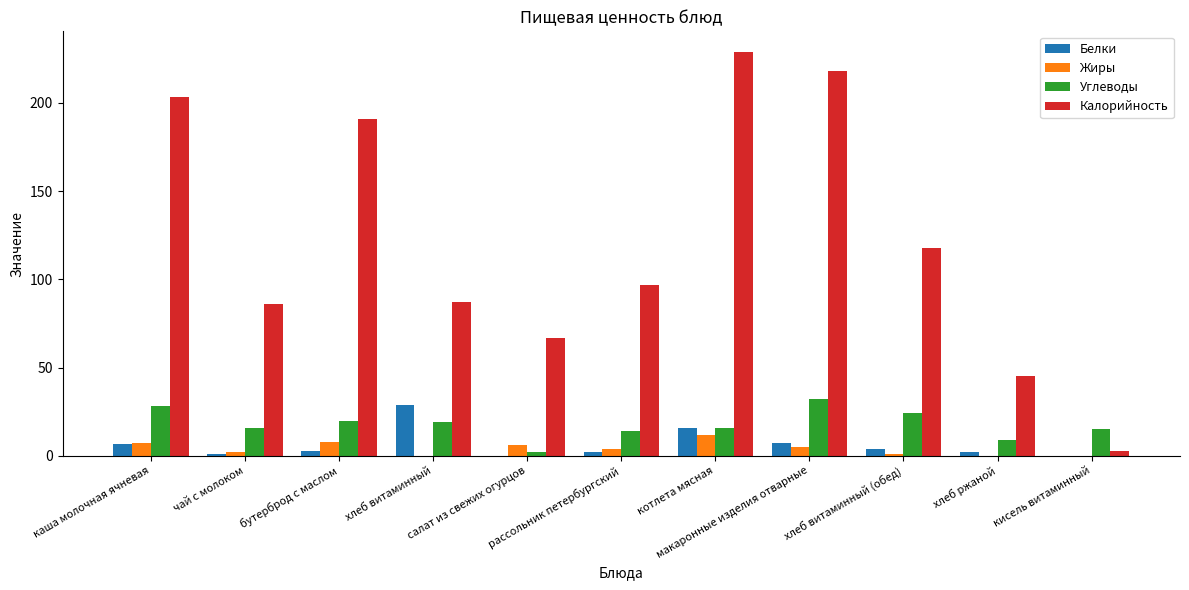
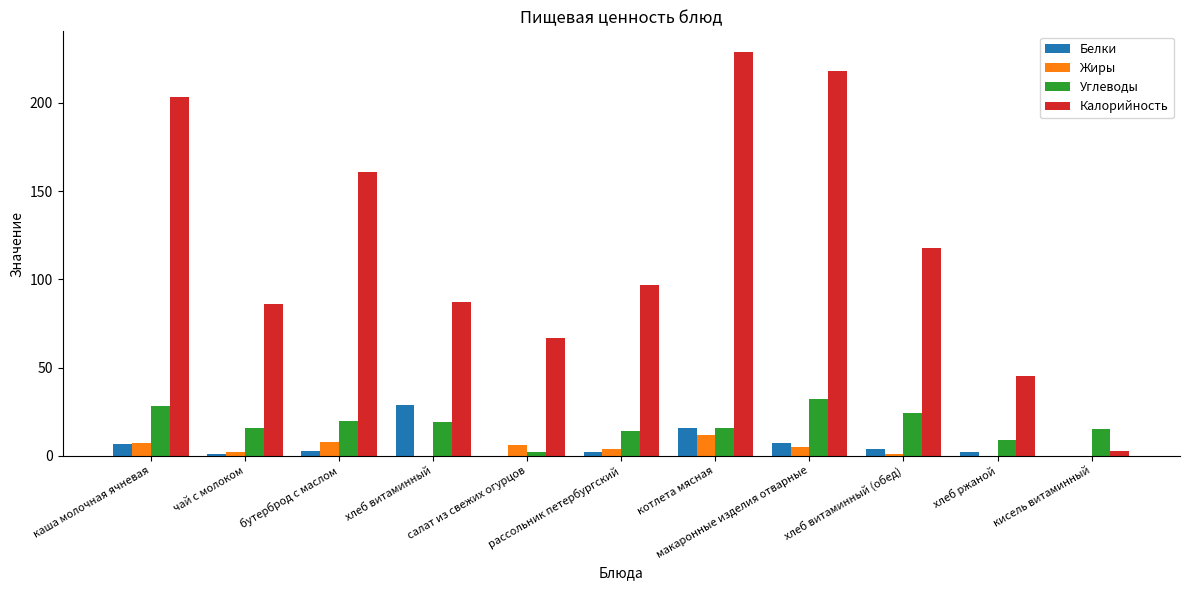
  {
    "Белки": {
      "каша молочная ячневая": 7,
      "бутерброд с маслом": 3,
      "хлеб витаминный": 29,
      "салат из свежих огурцов": 0,
      "рассольник петербургский": 2,
      "котлета мясная": 16,
      "макаронные изделия отварные": 7,
      "хлеб витаминный (обед)": 4,
      "хлеб ржаной": 2,
      "кисель витаминный": 0
    },
    "Жиры": {
      "каша молочная ячневая": 8,
      "чай с молоком": 2,
      "бутерброд с маслом": 8,
      "хлеб витаминный": 0,
      "салат из свежих огурцов": 6,
      "рассольник петербургский": 4,
      "котлета мясная": 12,
      "макаронные изделия отварные": 5,
      "хлеб ржаной": 0,
      "кисель витаминный": 0
    },
    "Углеводы": {
      "каша молочная ячневая": 28,
      "чай с молоком": 16,
      "бутерброд с маслом": 20,
      "хлеб витаминный": 19,
      "салат из свежих огурцов": 2,
      "рассольник петербургский": 14,
      "котлета мясная": 16,
      "макаронные изделия отварные": 32,
      "хлеб витаминный (обед)": 24,
      "хлеб ржаной": 9,
      "кисель витаминный": 15
    },
    "Калорийность": {
      "каша молочная ячневая": 203,
      "чай с молоком": 86,
-     "бутерброд с маслом": 191,
+     "бутерброд с маслом": 161,
      "хлеб витаминный": 87,
      "салат из свежих огурцов": 67,
      "рассольник петербургский": 97,
      "котлета мясная": 229,
      "макаронные изделия отварные": 218,
      "хлеб витаминный (обед)": 118,
      "хлеб ржаной": 45,
      "кисель витаминный": 3
    }
  }
